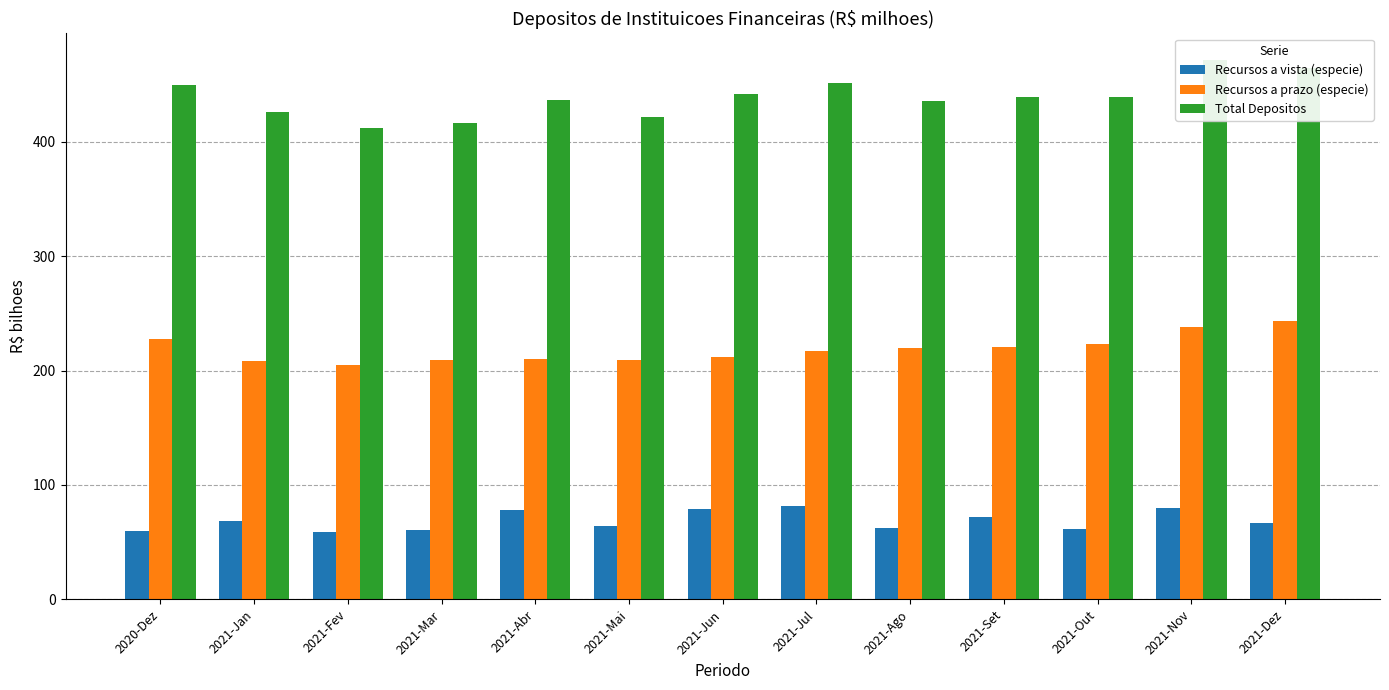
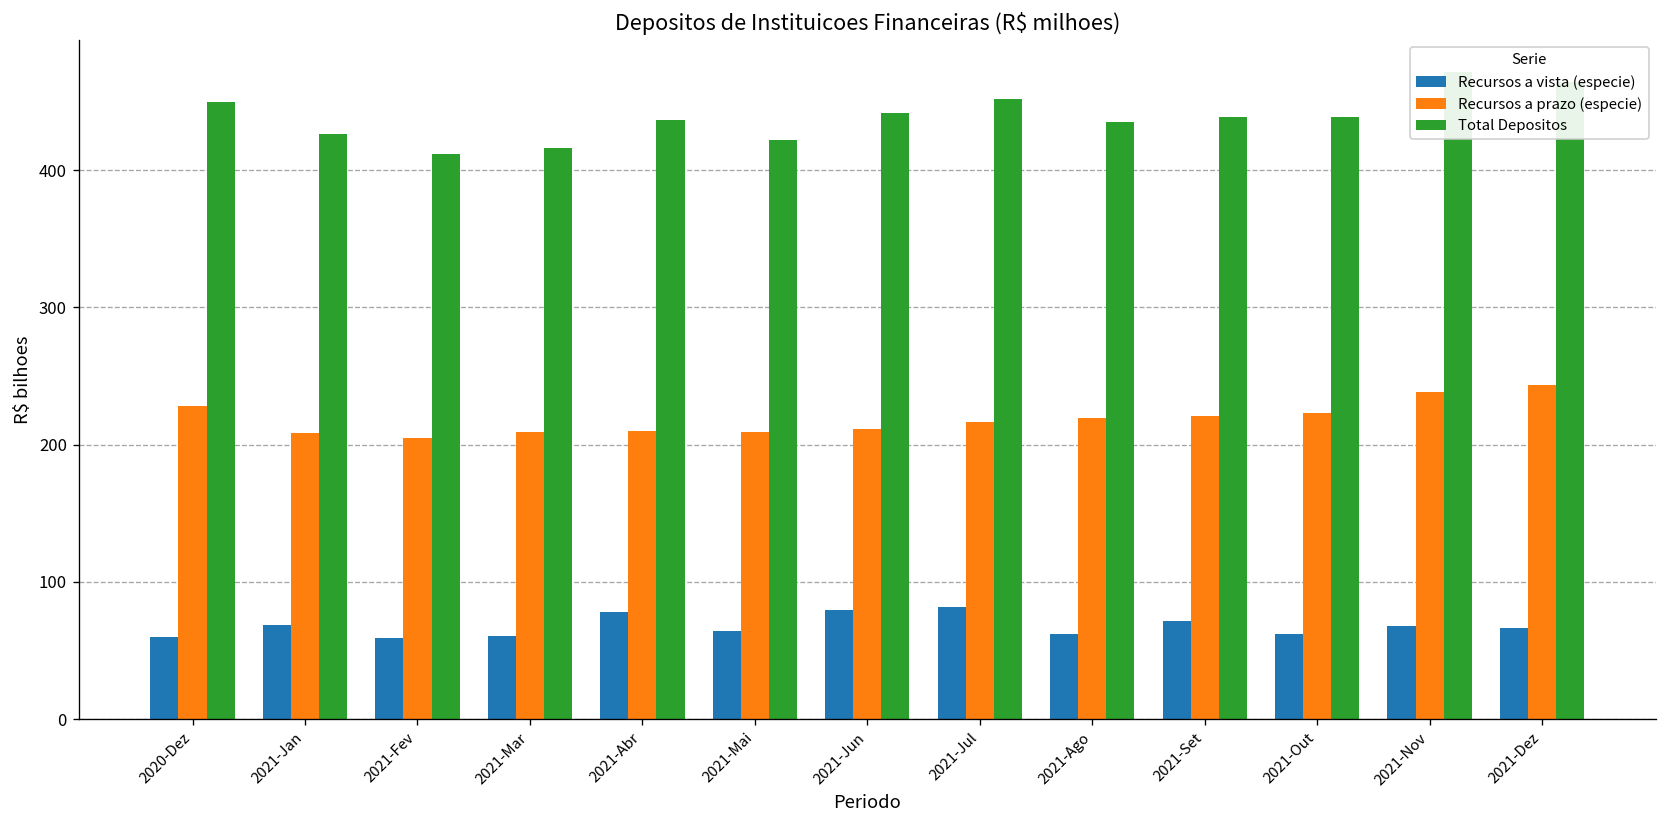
  {
    "Recursos a vista (especie)": {
      "2020-Dez": 60,
      "2021-Jan": 69,
      "2021-Fev": 59,
      "2021-Mar": 61,
      "2021-Abr": 78,
      "2021-Mai": 64,
      "2021-Jun": 79,
      "2021-Jul": 82,
      "2021-Ago": 62,
      "2021-Set": 72,
      "2021-Out": 62,
-     "2021-Nov": 80,
+     "2021-Nov": 68,
      "2021-Dez": 67
    },
    "Recursos a prazo (especie)": {
      "2020-Dez": 228,
      "2021-Jan": 209,
      "2021-Fev": 205,
      "2021-Mar": 209,
      "2021-Abr": 210,
      "2021-Mai": 209,
      "2021-Jun": 212,
      "2021-Jul": 217,
      "2021-Ago": 220,
      "2021-Set": 221,
      "2021-Out": 223,
      "2021-Nov": 238,
      "2021-Dez": 243
    },
    "Total Depositos": {
      "2020-Dez": 450,
      "2021-Jan": 426,
      "2021-Fev": 412,
      "2021-Mar": 416,
      "2021-Abr": 436,
      "2021-Mai": 422,
      "2021-Jun": 442,
      "2021-Jul": 452,
      "2021-Ago": 435,
      "2021-Set": 439,
      "2021-Out": 439
    }
  }
